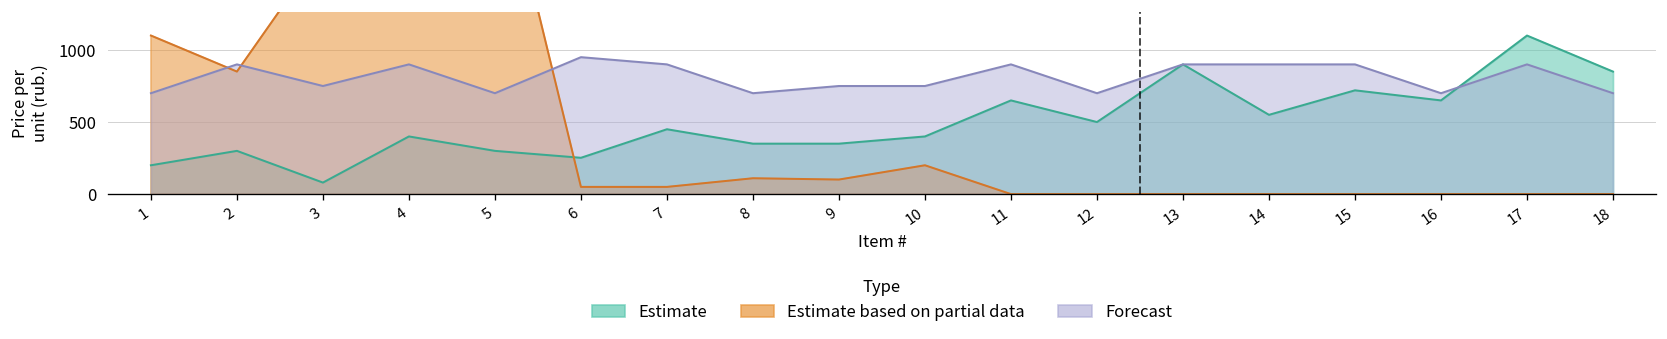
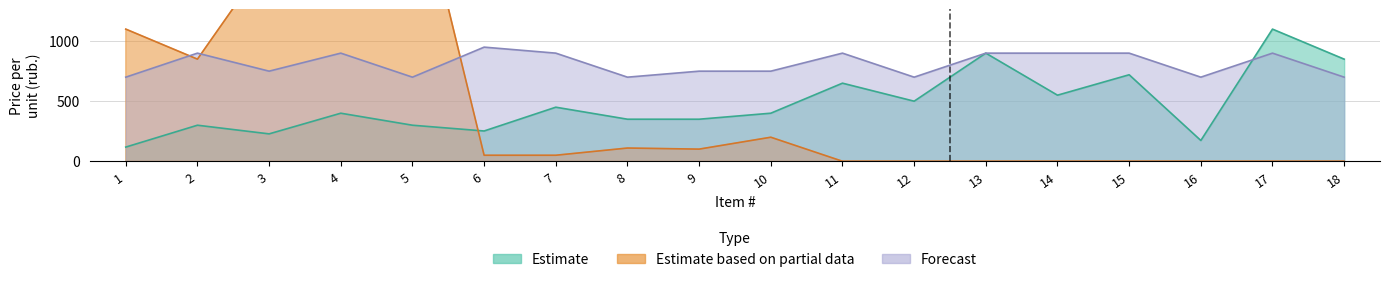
  {
    "Estimate": {
-     "1": 200,
+     "1": 120,
      "2": 300,
-     "3": 80,
+     "3": 230,
      "4": 400,
      "5": 300,
      "6": 250,
      "7": 450,
      "8": 350,
      "9": 350,
      "10": 400,
      "11": 650,
      "12": 500,
      "14": 550,
      "15": 720,
-     "16": 650,
+     "16": 170,
      "17": 1100,
      "18": 850
    },
    "Estimate based on partial data": {
      "1": 1100,
      "2": 850,
      "6": 50,
      "7": 50,
      "8": 110,
      "9": 100,
      "10": 200,
      "11": 0,
      "12": 0,
      "13": 0,
      "14": 0,
      "15": 0,
      "16": 0,
      "17": 0,
      "18": 0
    },
    "Forecast": {
      "1": 700,
      "2": 900,
      "3": 750,
      "4": 900,
      "5": 700,
      "6": 950,
      "7": 900,
      "8": 700,
      "9": 750,
      "10": 750,
      "11": 900,
      "12": 700,
      "14": 900,
      "15": 900,
      "16": 700,
      "17": 900,
      "18": 700
    }
  }
